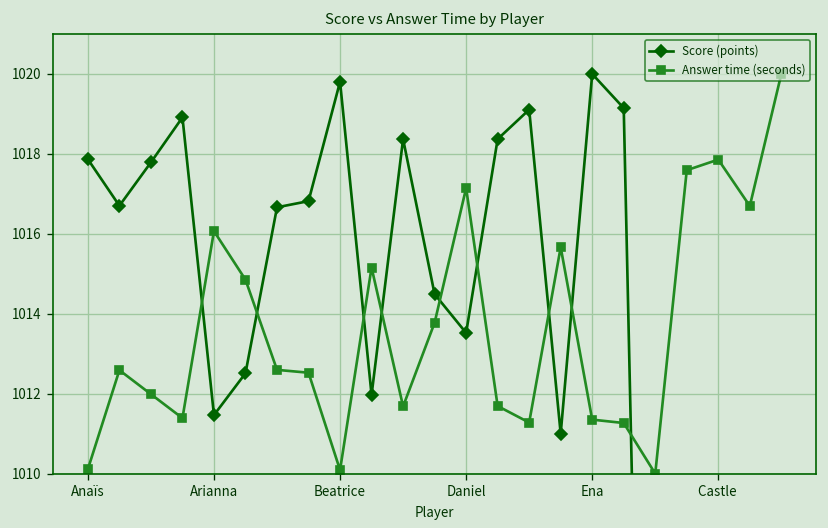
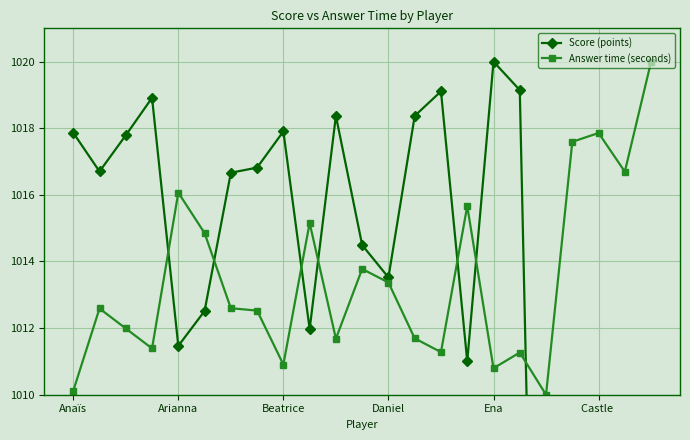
  {
    "Score (points)": {
      "Anaïs": 1017.9,
      "Arianna": 1011.5,
-     "Beatrice": 1019.8,
+     "Beatrice": 1017.9,
      "Daniel": 1013.5,
      "Ena": 1020.0
    },
    "Answer time (seconds)": {
      "Anaïs": 1010.1,
      "Arianna": 1016.1,
-     "Beatrice": 1010.1,
-     "Daniel": 1017.1,
-     "Ena": 1011.4,
+     "Beatrice": 1010.9,
+     "Daniel": 1013.4,
+     "Ena": 1010.8,
      "Castle": 1017.9
    }
  }
